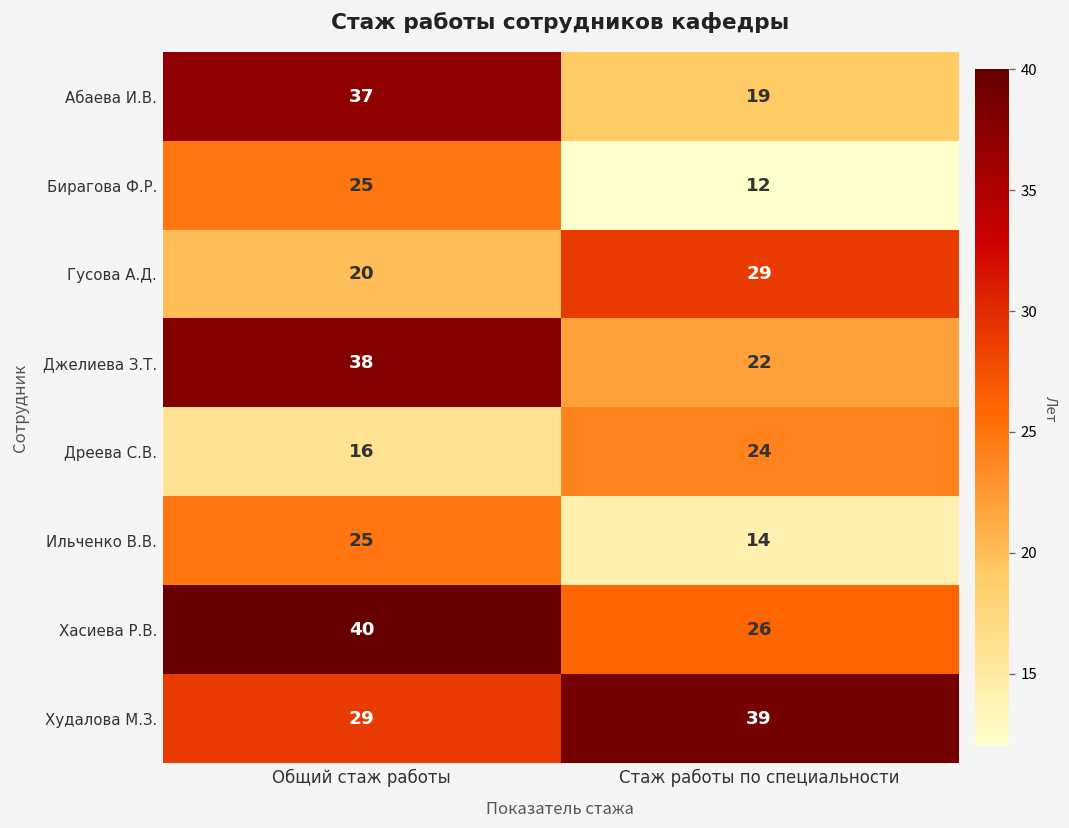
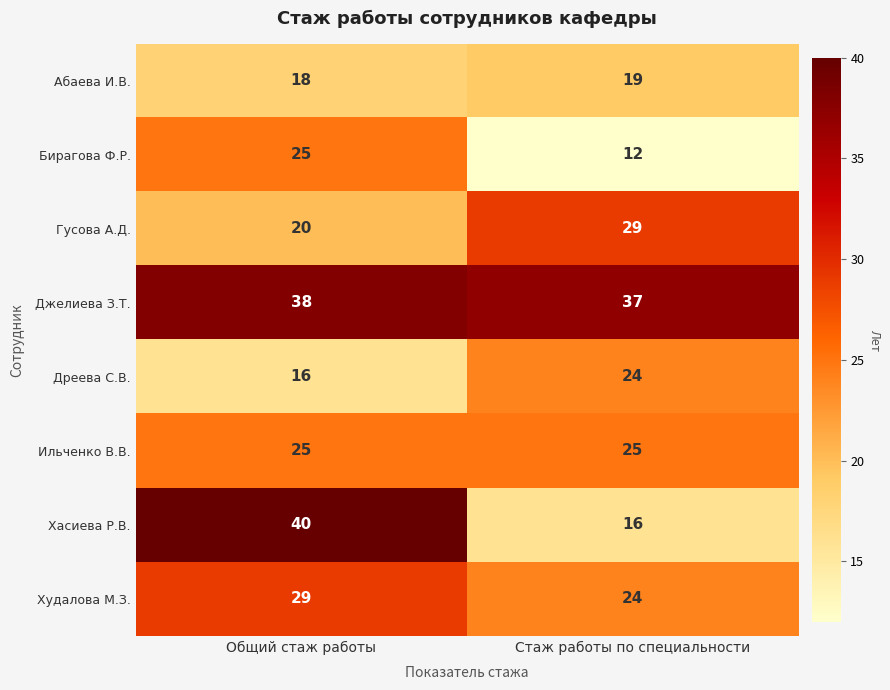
  {
    "Абаева И.В.": {
-     "Общий стаж работы": 37,
+     "Общий стаж работы": 18,
      "Стаж работы по специальности": 19
    },
    "Бирагова Ф.Р.": {
      "Общий стаж работы": 25,
      "Стаж работы по специальности": 12
    },
    "Гусова А.Д.": {
      "Общий стаж работы": 20,
      "Стаж работы по специальности": 29
    },
    "Джелиева З.Т.": {
      "Общий стаж работы": 38,
-     "Стаж работы по специальности": 22
+     "Стаж работы по специальности": 37
    },
    "Дреева С.В.": {
      "Общий стаж работы": 16,
      "Стаж работы по специальности": 24
    },
    "Ильченко В.В.": {
      "Общий стаж работы": 25,
-     "Стаж работы по специальности": 14
+     "Стаж работы по специальности": 25
    },
    "Хасиева Р.В.": {
      "Общий стаж работы": 40,
-     "Стаж работы по специальности": 26
+     "Стаж работы по специальности": 16
    },
    "Худалова М.З.": {
      "Общий стаж работы": 29,
-     "Стаж работы по специальности": 39
+     "Стаж работы по специальности": 24
    }
  }
